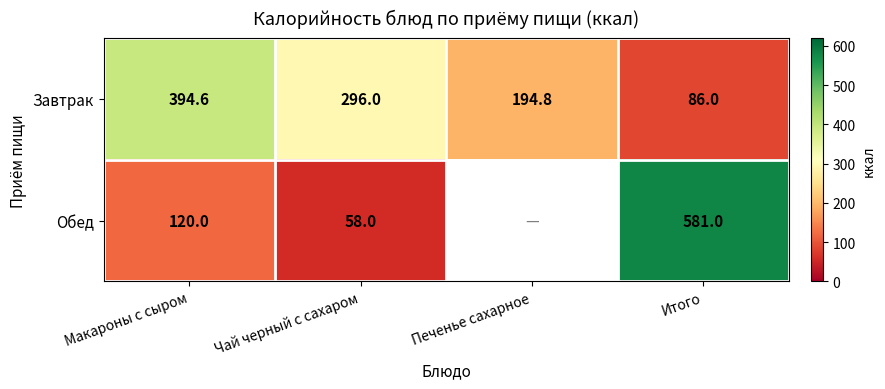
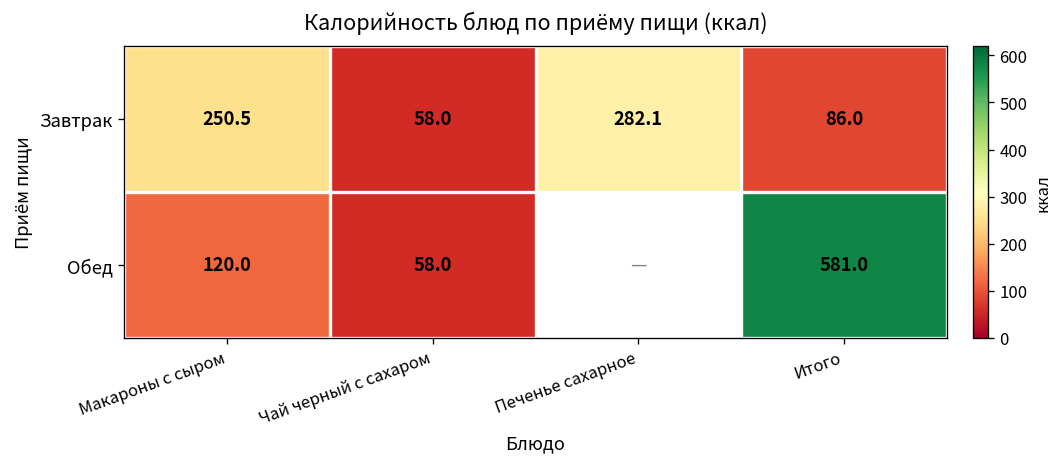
  {
    "Завтрак": {
-     "Макароны с сыром": 394.6,
-     "Чай черный с сахаром": 296.0,
-     "Печенье сахарное": 194.8,
+     "Макароны с сыром": 250.5,
+     "Чай черный с сахаром": 58.0,
+     "Печенье сахарное": 282.1,
      "Итого": 86.0
    },
    "Обед": {
      "Макароны с сыром": 120.0,
      "Чай черный с сахаром": 58.0,
      "Итого": 581.0
    }
  }
